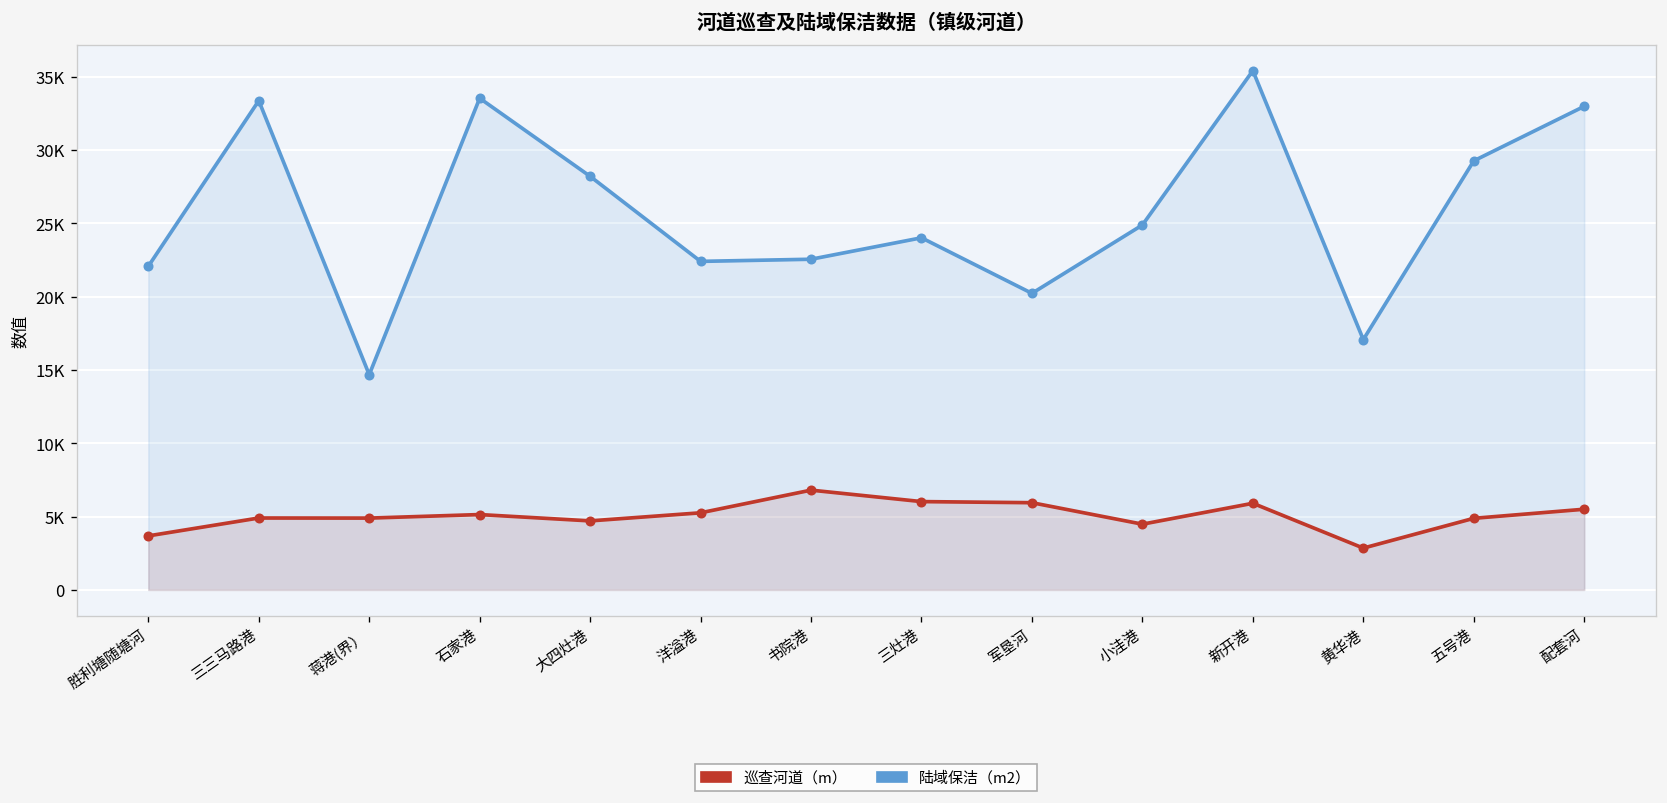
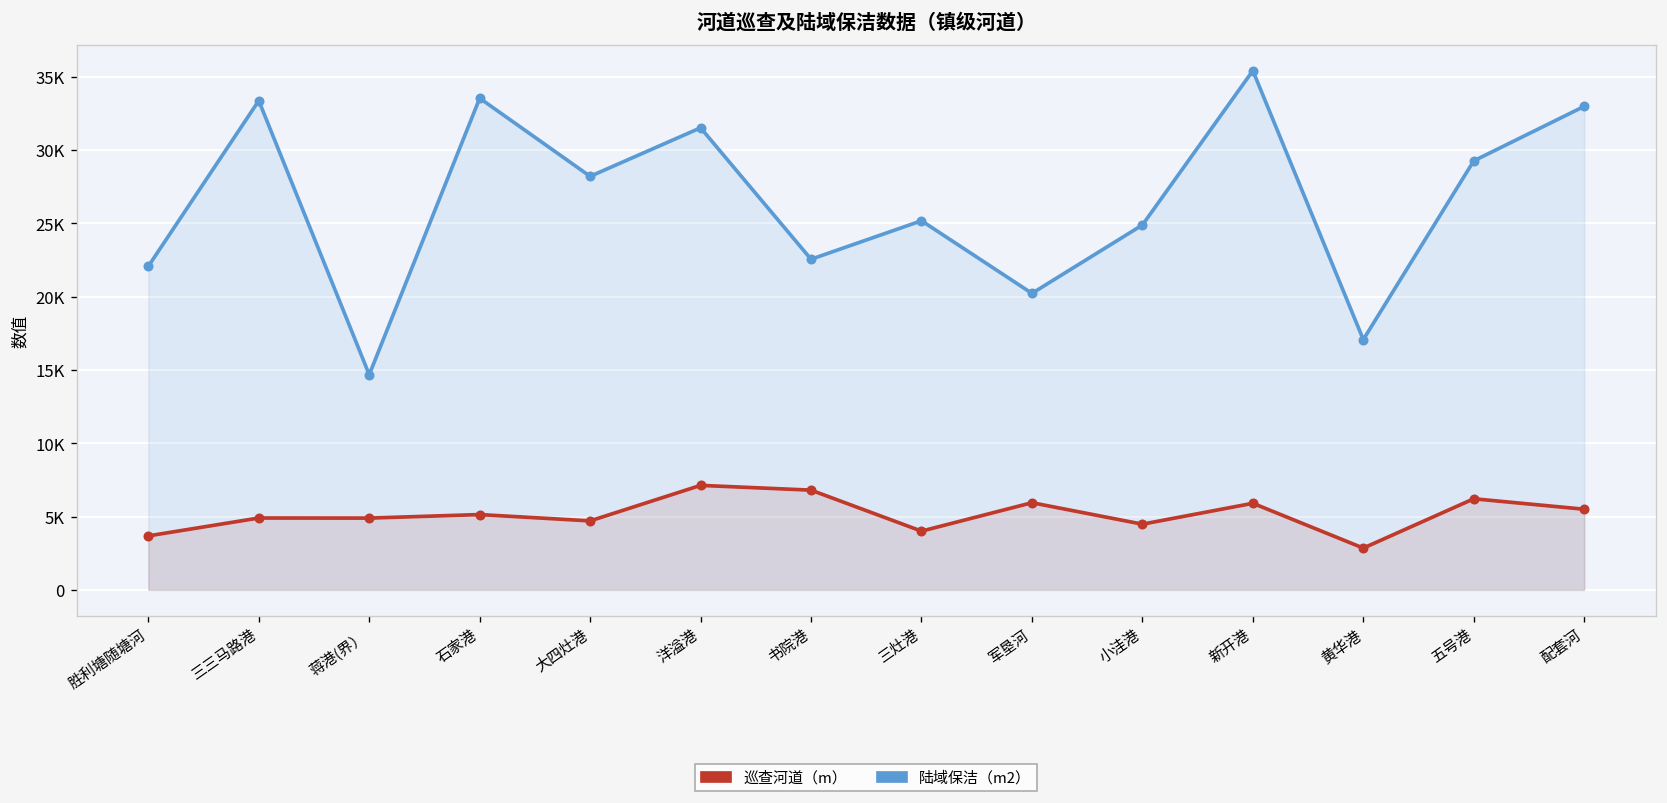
  {
    "巡查河道（m）": {
      "胜利塘随塘河": 3700,
      "三三马路港": 4900,
      "蒋港(界）": 4900,
      "石家港": 5100,
      "大四灶港": 4700,
-     "洋溢港": 5300,
+     "洋溢港": 7100,
      "书院港": 6800,
-     "三灶港": 6000,
+     "三灶港": 4000,
      "军垦河": 5900,
      "小洼港": 4500,
      "新开港": 5900,
      "黄华港": 2800,
-     "五号港": 4900,
+     "五号港": 6200,
      "配套河": 5500
    },
    "陆域保洁（m2）": {
      "胜利塘随塘河": 22100,
      "三三马路港": 33400,
      "蒋港(界）": 14700,
      "石家港": 33500,
      "大四灶港": 28200,
-     "洋溢港": 22400,
+     "洋溢港": 31500,
      "书院港": 22600,
-     "三灶港": 24000,
+     "三灶港": 25200,
      "军垦河": 20200,
      "小洼港": 24900,
      "新开港": 35400,
      "黄华港": 17100,
      "五号港": 29300,
      "配套河": 33000
    }
  }
